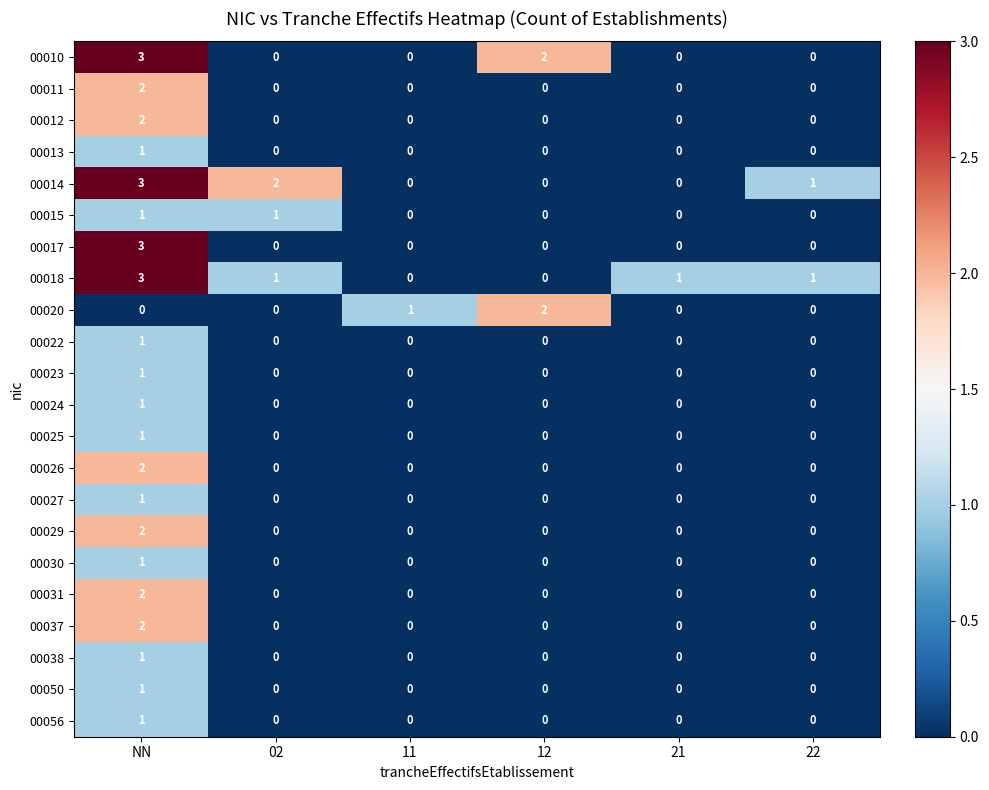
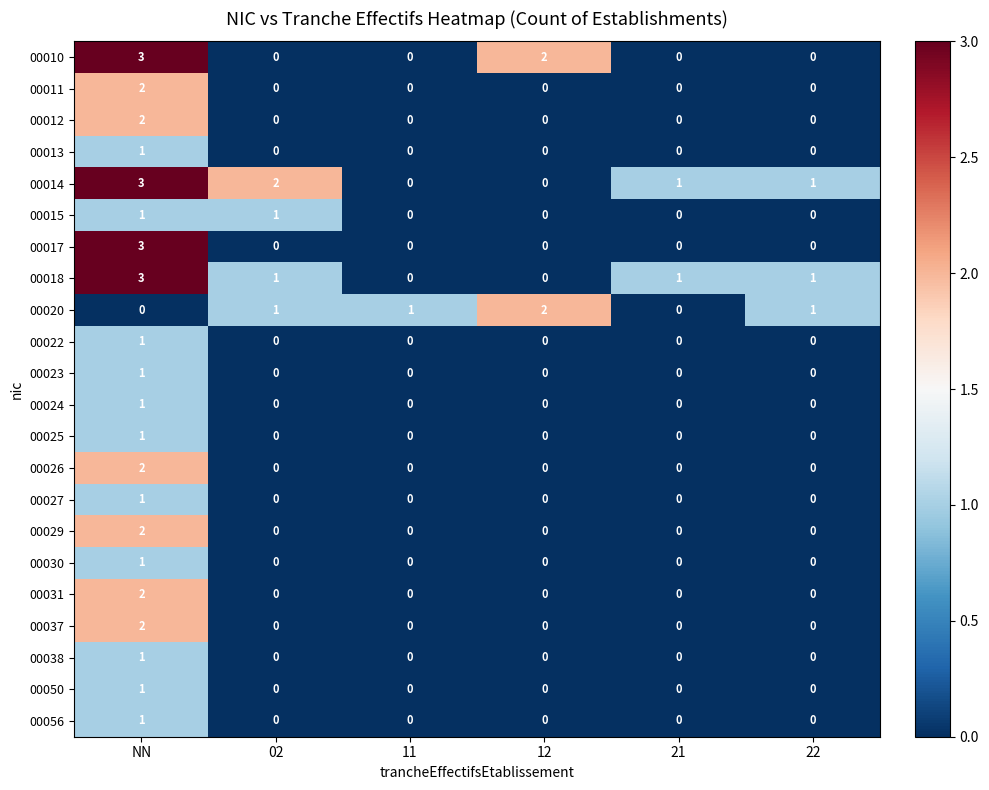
  {
    "00010": {
      "NN": 3,
      "02": 0,
      "11": 0,
      "12": 2,
      "21": 0,
      "22": 0
    },
    "00011": {
      "NN": 2,
      "02": 0,
      "11": 0,
      "12": 0,
      "21": 0,
      "22": 0
    },
    "00012": {
      "NN": 2,
      "02": 0,
      "11": 0,
      "12": 0,
      "21": 0,
      "22": 0
    },
    "00013": {
      "NN": 1,
      "02": 0,
      "11": 0,
      "12": 0,
      "21": 0,
      "22": 0
    },
    "00014": {
      "NN": 3,
      "02": 2,
      "11": 0,
      "12": 0,
-     "21": 0,
+     "21": 1,
      "22": 1
    },
    "00015": {
      "NN": 1,
      "02": 1,
      "11": 0,
      "12": 0,
      "21": 0,
      "22": 0
    },
    "00017": {
      "NN": 3,
      "02": 0,
      "11": 0,
      "12": 0,
      "21": 0,
      "22": 0
    },
    "00018": {
      "NN": 3,
      "02": 1,
      "11": 0,
      "12": 0,
      "21": 1,
      "22": 1
    },
    "00020": {
      "NN": 0,
-     "02": 0,
+     "02": 1,
      "11": 1,
      "12": 2,
      "21": 0,
-     "22": 0
+     "22": 1
    },
    "00022": {
      "NN": 1,
      "02": 0,
      "11": 0,
      "12": 0,
      "21": 0,
      "22": 0
    },
    "00023": {
      "NN": 1,
      "02": 0,
      "11": 0,
      "12": 0,
      "21": 0,
      "22": 0
    },
    "00024": {
      "NN": 1,
      "02": 0,
      "11": 0,
      "12": 0,
      "21": 0,
      "22": 0
    },
    "00025": {
      "NN": 1,
      "02": 0,
      "11": 0,
      "12": 0,
      "21": 0,
      "22": 0
    },
    "00026": {
      "NN": 2,
      "02": 0,
      "11": 0,
      "12": 0,
      "21": 0,
      "22": 0
    },
    "00027": {
      "NN": 1,
      "02": 0,
      "11": 0,
      "12": 0,
      "21": 0,
      "22": 0
    },
    "00029": {
      "NN": 2,
      "02": 0,
      "11": 0,
      "12": 0,
      "21": 0,
      "22": 0
    },
    "00030": {
      "NN": 1,
      "02": 0,
      "11": 0,
      "12": 0,
      "21": 0,
      "22": 0
    },
    "00031": {
      "NN": 2,
      "02": 0,
      "11": 0,
      "12": 0,
      "21": 0,
      "22": 0
    },
    "00037": {
      "NN": 2,
      "02": 0,
      "11": 0,
      "12": 0,
      "21": 0,
      "22": 0
    },
    "00038": {
      "NN": 1,
      "02": 0,
      "11": 0,
      "12": 0,
      "21": 0,
      "22": 0
    },
    "00050": {
      "NN": 1,
      "02": 0,
      "11": 0,
      "12": 0,
      "21": 0,
      "22": 0
    },
    "00056": {
      "NN": 1,
      "02": 0,
      "11": 0,
      "12": 0,
      "21": 0,
      "22": 0
    }
  }
